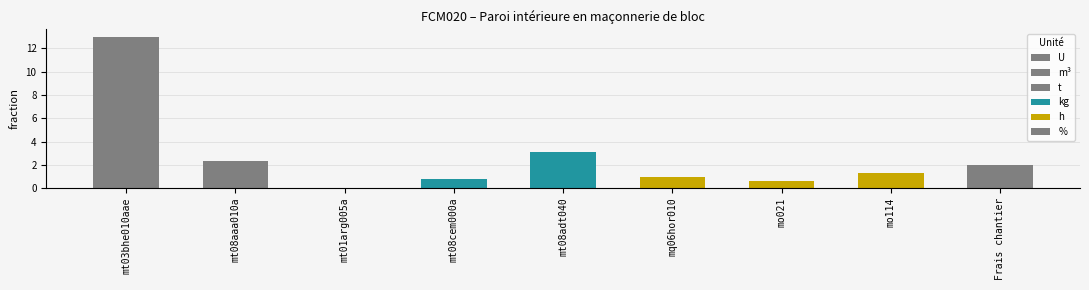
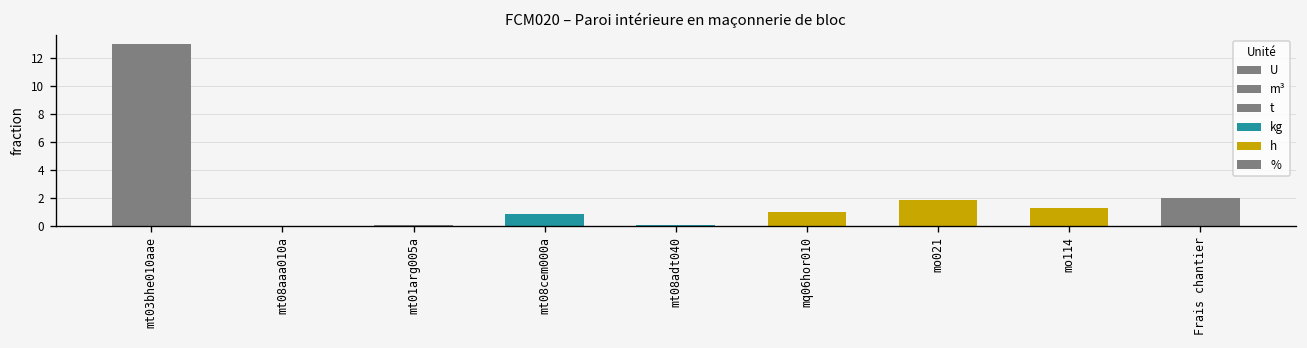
  {
    "mt03bhe010aae": 13.0,
-   "mt08aaa010a": 2.3,
+   "mt08aaa010a": 0.0,
    "mt08cem000a": 0.8,
-   "mt08adt040": 3.1,
+   "mt08adt040": 0.0,
    "mq06hor010": 1.0,
-   "mo021": 0.6,
+   "mo021": 1.8,
    "mo114": 1.3,
    "Frais chantier": 2.0
  }
